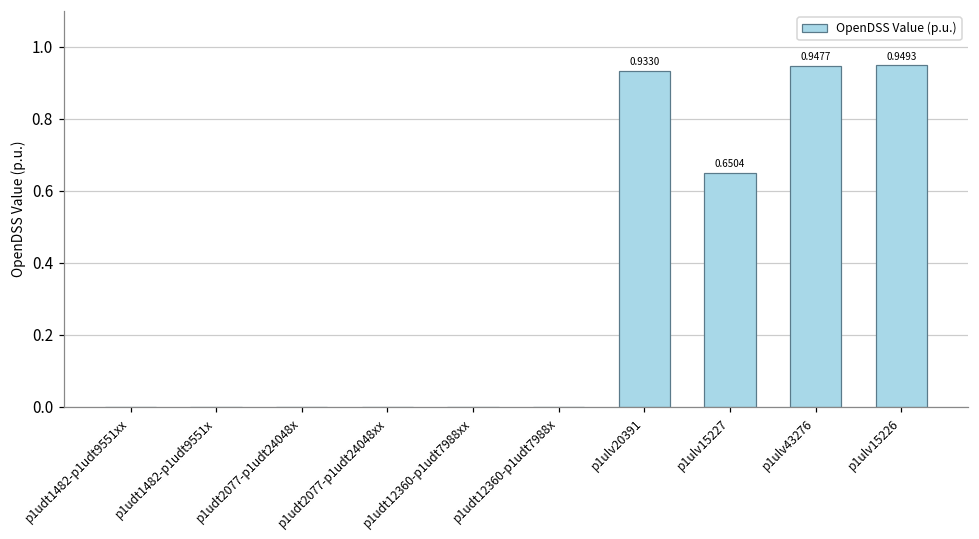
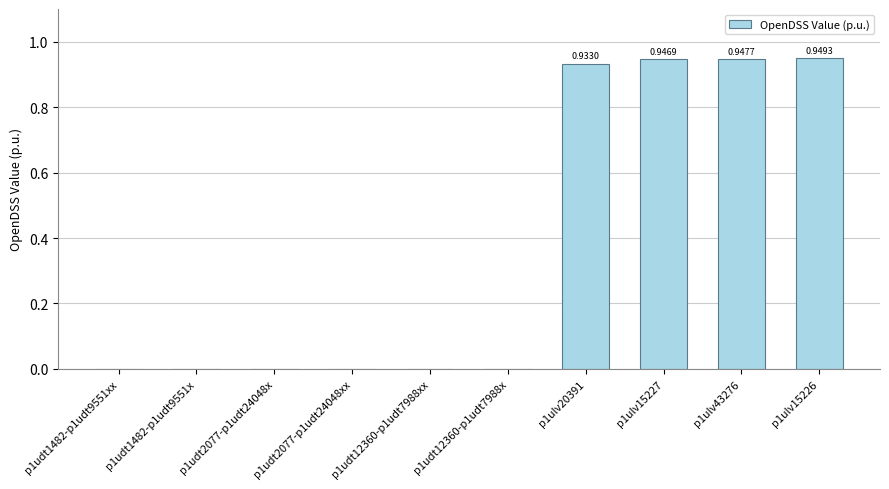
  {
    "p1ulv20391": 0.9330,
-   "p1ulv15227": 0.6504,
+   "p1ulv15227": 0.9469,
    "p1ulv43276": 0.9477,
    "p1ulv15226": 0.9493
  }
